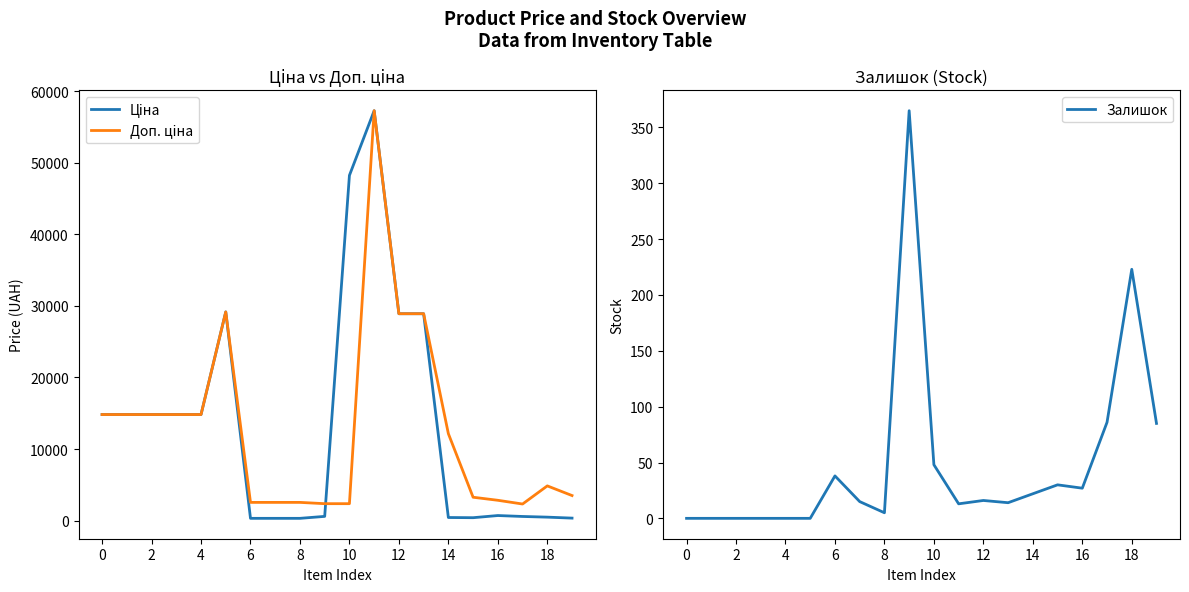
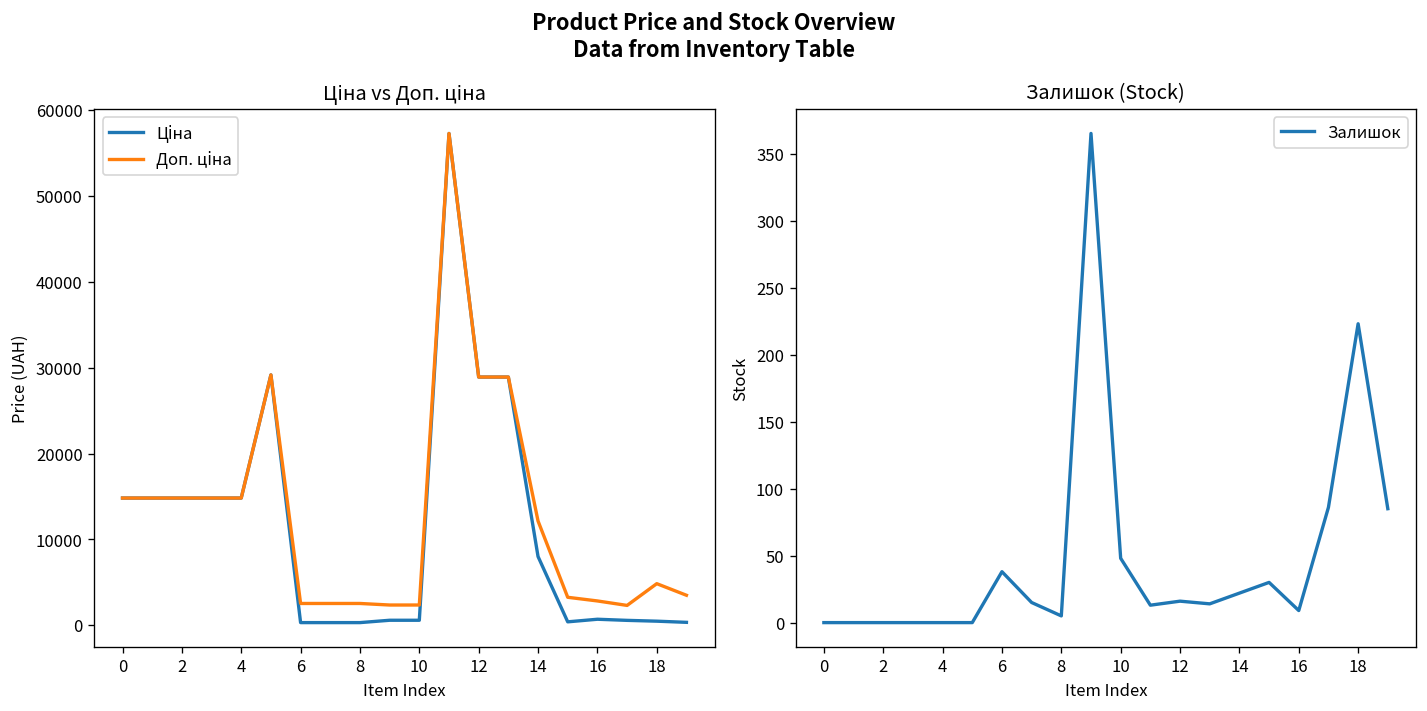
  {
    "Ціна vs Доп. ціна": {
      "Ціна": {
        "6": 0,
        "8": 0,
-       "10": 48000,
-       "14": 0,
+       "10": 1000,
+       "14": 8000,
        "16": 1000,
        "18": 0
      },
      "Доп. ціна": {
        "6": 3000,
        "8": 3000,
        "10": 2000,
        "14": 12000,
        "16": 3000,
        "18": 5000
      }
    },
    "Залишок (Stock)": {
      "0": 0,
      "2": 0,
      "4": 0,
      "6": 38,
      "8": 5,
      "10": 48,
      "12": 16,
      "14": 22,
-     "16": 27,
+     "16": 9,
      "18": 223
    }
  }
